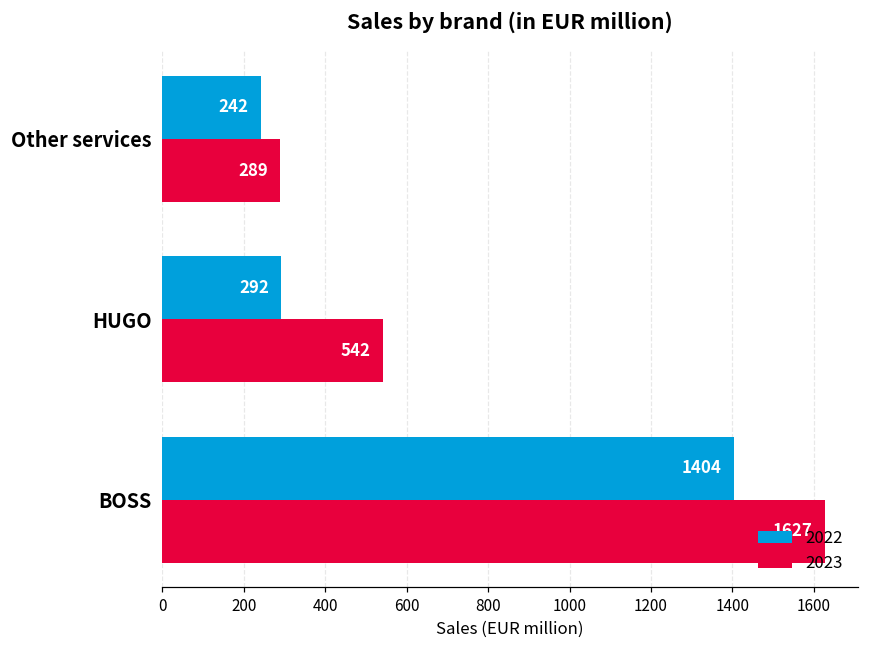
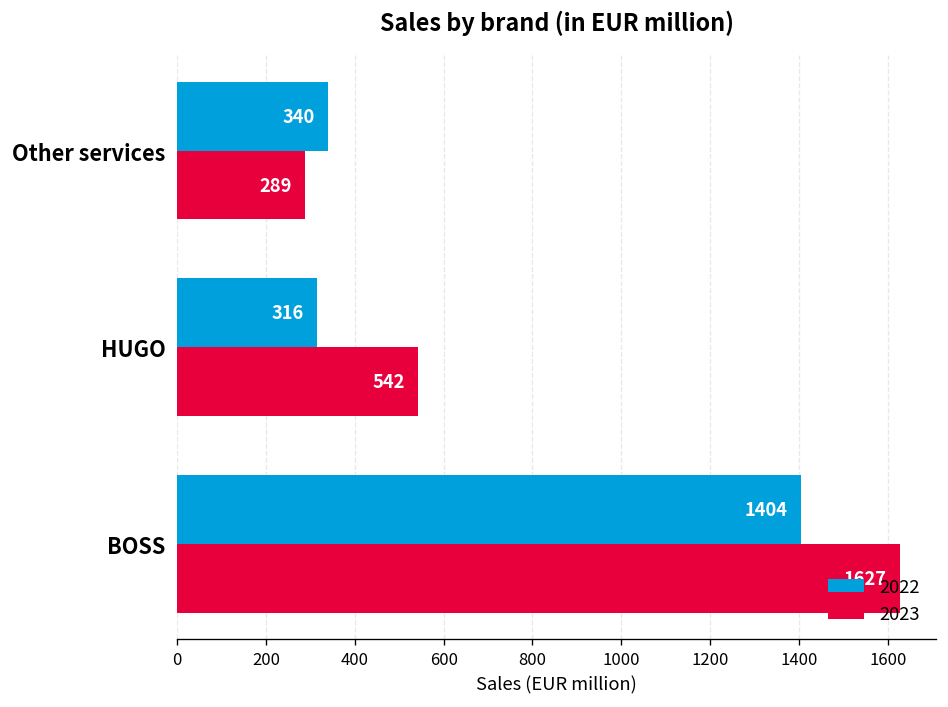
  {
    "2022": {
-     "Other services": 242,
-     "HUGO": 292,
+     "Other services": 340,
+     "HUGO": 316,
      "BOSS": 1404
    },
    "2023": {
      "Other services": 289,
      "HUGO": 542,
      "BOSS": 1627
    }
  }
